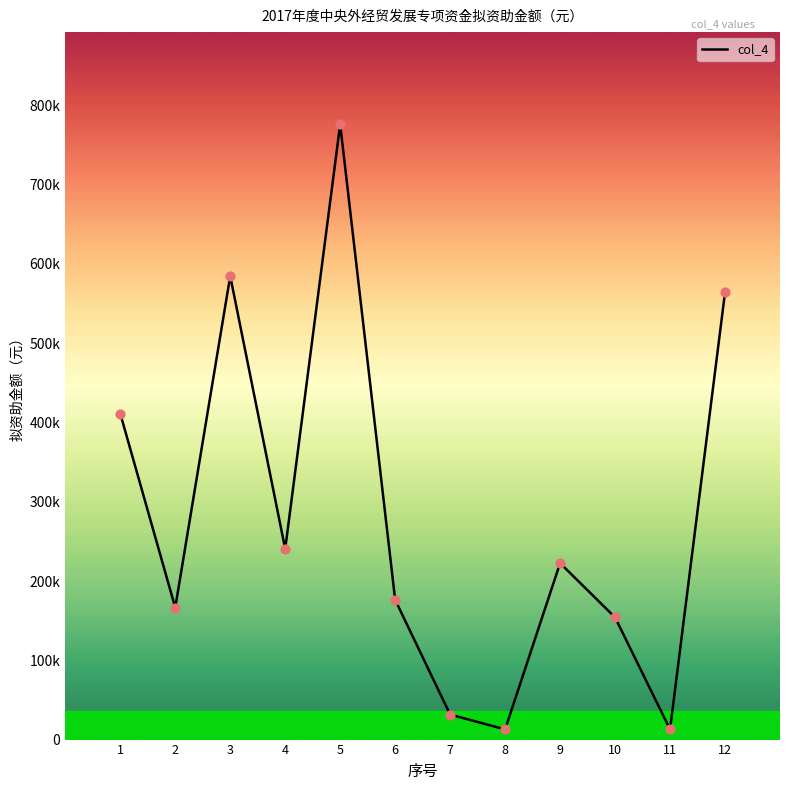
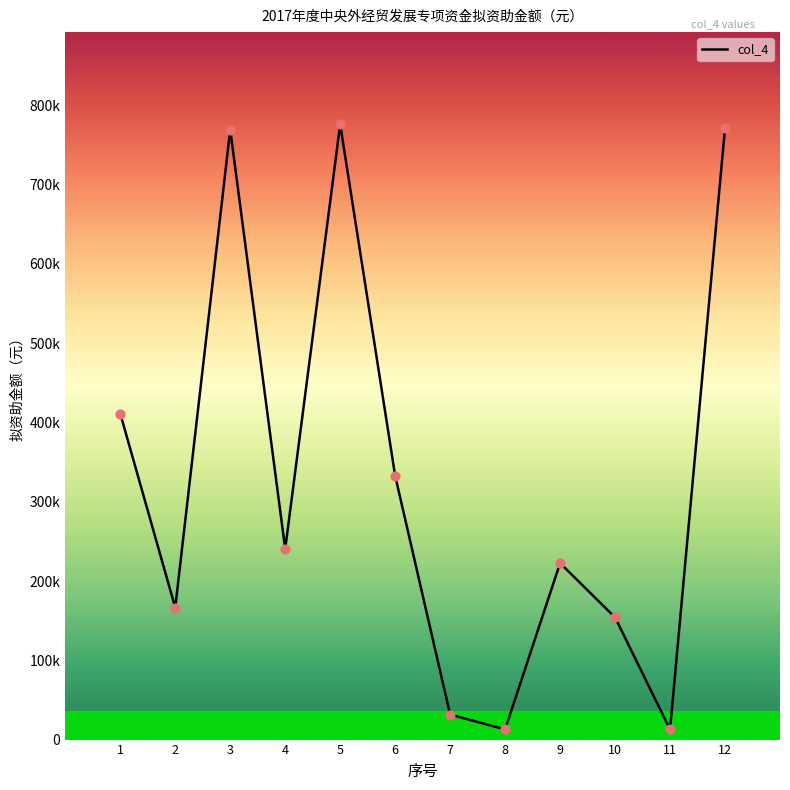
  {
    "1": 410000,
    "2": 170000,
-   "3": 580000,
+   "3": 770000,
    "4": 240000,
    "5": 780000,
-   "6": 180000,
+   "6": 330000,
    "9": 220000,
    "10": 150000,
-   "12": 560000
+   "12": 770000
  }
